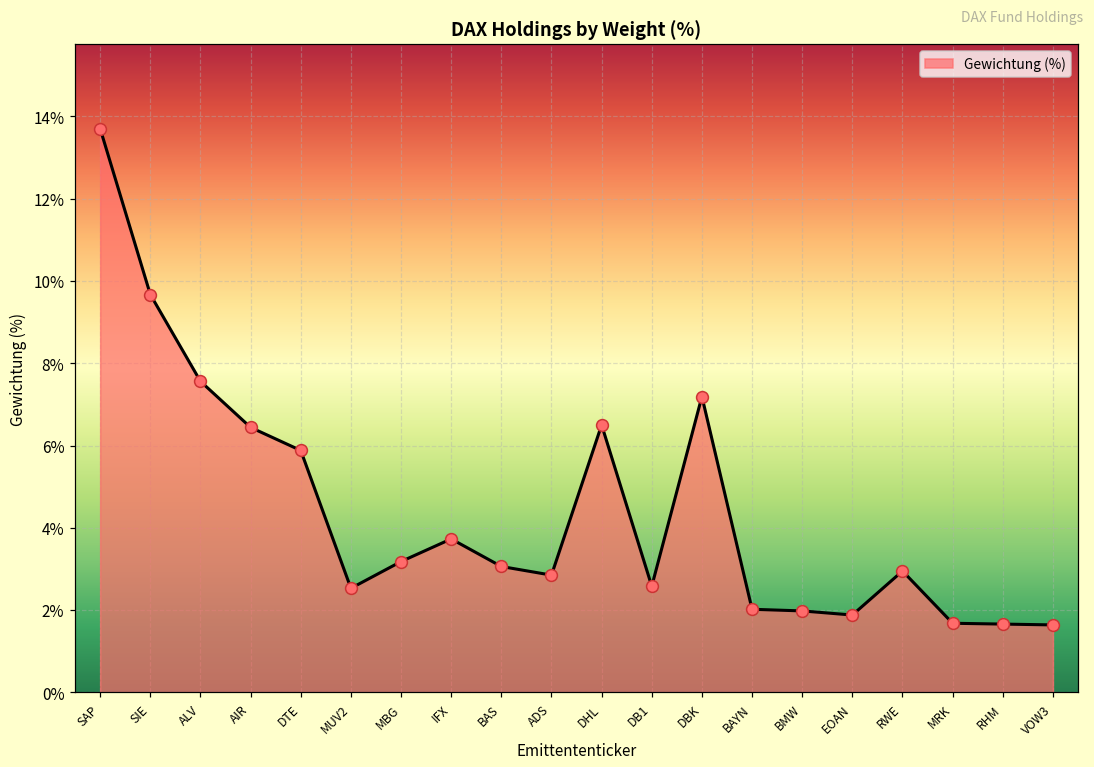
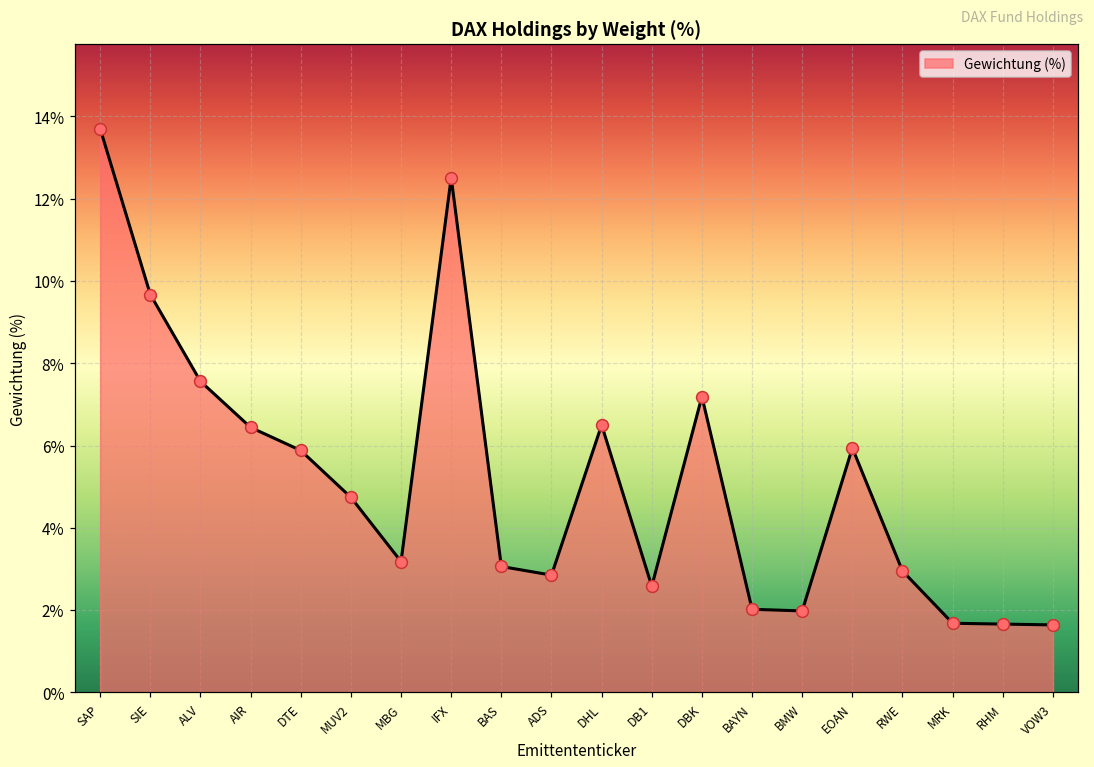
  {
    "SAP": "13.7%",
    "SIE": "9.7%",
    "ALV": "7.6%",
    "AIR": "6.4%",
    "DTE": "5.9%",
-   "MUV2": "2.5%",
+   "MUV2": "4.7%",
    "MBG": "3.2%",
-   "IFX": "3.7%",
+   "IFX": "12.5%",
    "BAS": "3.1%",
    "ADS": "2.9%",
    "DHL": "6.5%",
    "DB1": "2.6%",
    "DBK": "7.2%",
    "BAYN": "2.0%",
    "BMW": "2.0%",
-   "EOAN": "1.9%",
+   "EOAN": "5.9%",
    "RWE": "3.0%",
    "MRK": "1.7%",
    "RHM": "1.7%",
    "VOW3": "1.6%"
  }
